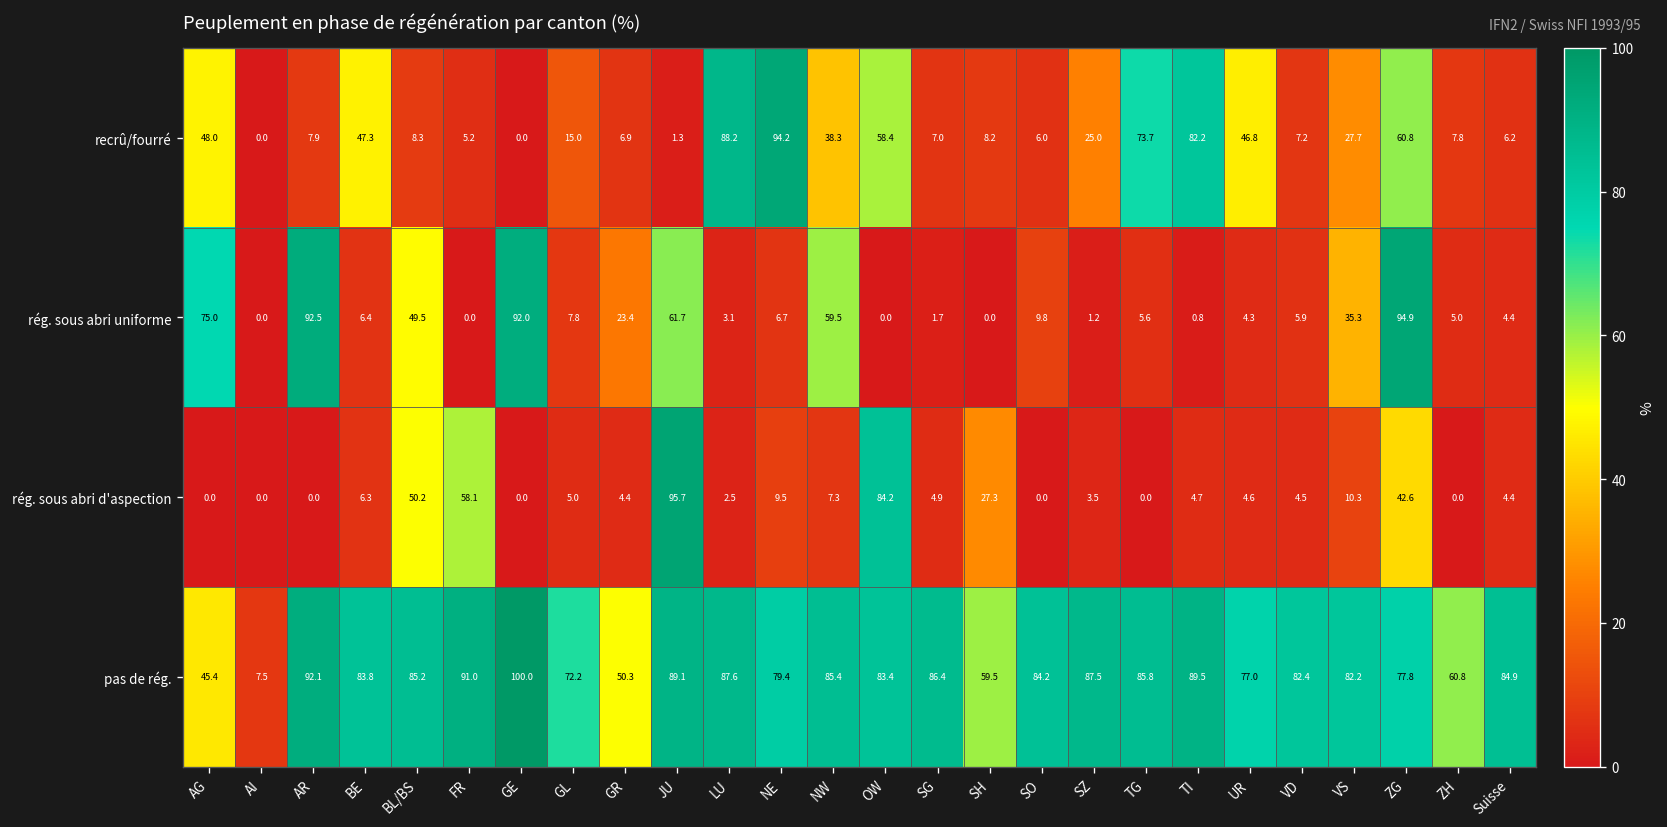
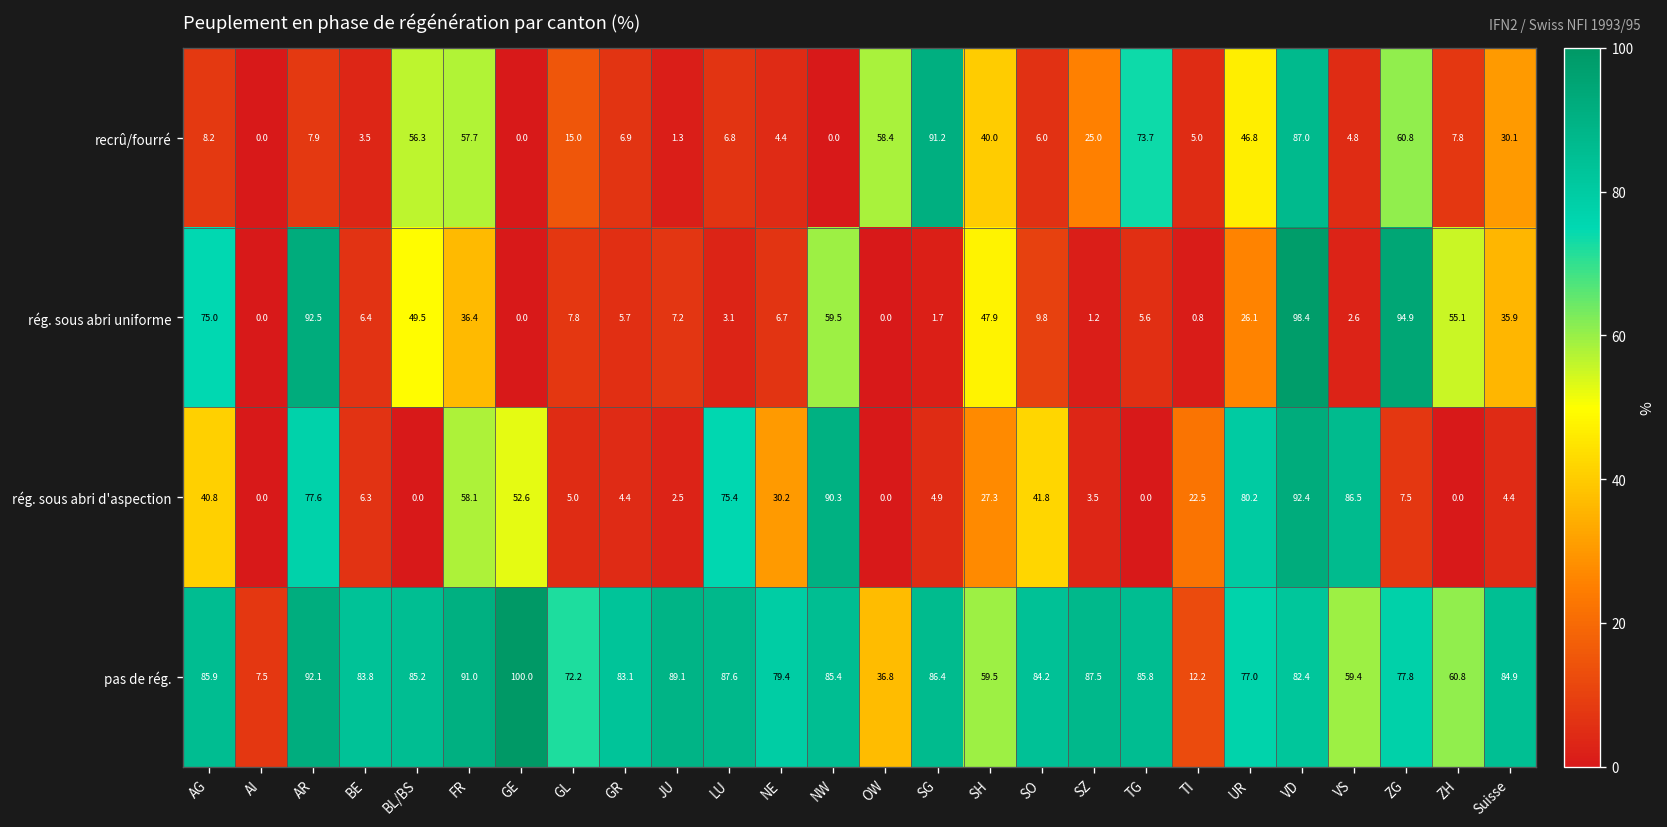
  {
    "recrû/fourré": {
-     "AG": 48.0,
+     "AG": 8.2,
      "AI": 0.0,
      "AR": 7.9,
-     "BE": 47.3,
-     "BL/BS": 8.3,
-     "FR": 5.2,
+     "BE": 3.5,
+     "BL/BS": 56.3,
+     "FR": 57.7,
      "GE": 0.0,
      "GL": 15.0,
      "GR": 6.9,
      "JU": 1.3,
-     "LU": 88.2,
-     "NE": 94.2,
-     "NW": 38.3,
+     "LU": 6.8,
+     "NE": 4.4,
+     "NW": 0.0,
      "OW": 58.4,
-     "SG": 7.0,
-     "SH": 8.2,
+     "SG": 91.2,
+     "SH": 40.0,
      "SO": 6.0,
      "SZ": 25.0,
      "TG": 73.7,
-     "TI": 82.2,
+     "TI": 5.0,
      "UR": 46.8,
-     "VD": 7.2,
-     "VS": 27.7,
+     "VD": 87.0,
+     "VS": 4.8,
      "ZG": 60.8,
      "ZH": 7.8,
-     "Suisse": 6.2
+     "Suisse": 30.1
    },
    "rég. sous abri uniforme": {
      "AG": 75.0,
      "AI": 0.0,
      "AR": 92.5,
      "BE": 6.4,
      "BL/BS": 49.5,
-     "FR": 0.0,
-     "GE": 92.0,
+     "FR": 36.4,
+     "GE": 0.0,
      "GL": 7.8,
-     "GR": 23.4,
-     "JU": 61.7,
+     "GR": 5.7,
+     "JU": 7.2,
      "LU": 3.1,
      "NE": 6.7,
      "NW": 59.5,
      "OW": 0.0,
      "SG": 1.7,
-     "SH": 0.0,
+     "SH": 47.9,
      "SO": 9.8,
      "SZ": 1.2,
      "TG": 5.6,
      "TI": 0.8,
-     "UR": 4.3,
-     "VD": 5.9,
-     "VS": 35.3,
+     "UR": 26.1,
+     "VD": 98.4,
+     "VS": 2.6,
      "ZG": 94.9,
-     "ZH": 5.0,
-     "Suisse": 4.4
+     "ZH": 55.1,
+     "Suisse": 35.9
    },
    "rég. sous abri d'aspection": {
-     "AG": 0.0,
+     "AG": 40.8,
      "AI": 0.0,
-     "AR": 0.0,
+     "AR": 77.6,
      "BE": 6.3,
-     "BL/BS": 50.2,
+     "BL/BS": 0.0,
      "FR": 58.1,
-     "GE": 0.0,
+     "GE": 52.6,
      "GL": 5.0,
      "GR": 4.4,
-     "JU": 95.7,
-     "LU": 2.5,
-     "NE": 9.5,
-     "NW": 7.3,
-     "OW": 84.2,
+     "JU": 2.5,
+     "LU": 75.4,
+     "NE": 30.2,
+     "NW": 90.3,
+     "OW": 0.0,
      "SG": 4.9,
      "SH": 27.3,
-     "SO": 0.0,
+     "SO": 41.8,
      "SZ": 3.5,
      "TG": 0.0,
-     "TI": 4.7,
-     "UR": 4.6,
-     "VD": 4.5,
-     "VS": 10.3,
-     "ZG": 42.6,
+     "TI": 22.5,
+     "UR": 80.2,
+     "VD": 92.4,
+     "VS": 86.5,
+     "ZG": 7.5,
      "ZH": 0.0,
      "Suisse": 4.4
    },
    "pas de rég.": {
-     "AG": 45.4,
+     "AG": 85.9,
      "AI": 7.5,
      "AR": 92.1,
      "BE": 83.8,
      "BL/BS": 85.2,
      "FR": 91.0,
      "GE": 100.0,
      "GL": 72.2,
-     "GR": 50.3,
+     "GR": 83.1,
      "JU": 89.1,
      "LU": 87.6,
      "NE": 79.4,
      "NW": 85.4,
-     "OW": 83.4,
+     "OW": 36.8,
      "SG": 86.4,
      "SH": 59.5,
      "SO": 84.2,
      "SZ": 87.5,
      "TG": 85.8,
-     "TI": 89.5,
+     "TI": 12.2,
      "UR": 77.0,
      "VD": 82.4,
-     "VS": 82.2,
+     "VS": 59.4,
      "ZG": 77.8,
      "ZH": 60.8,
      "Suisse": 84.9
    }
  }
